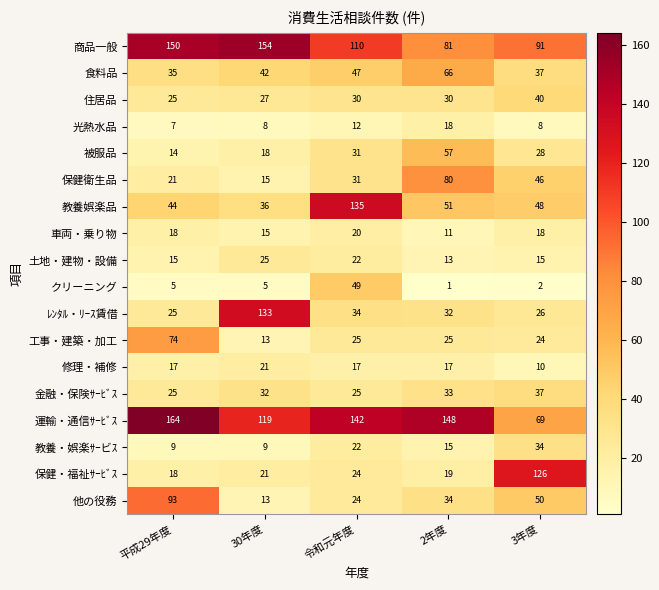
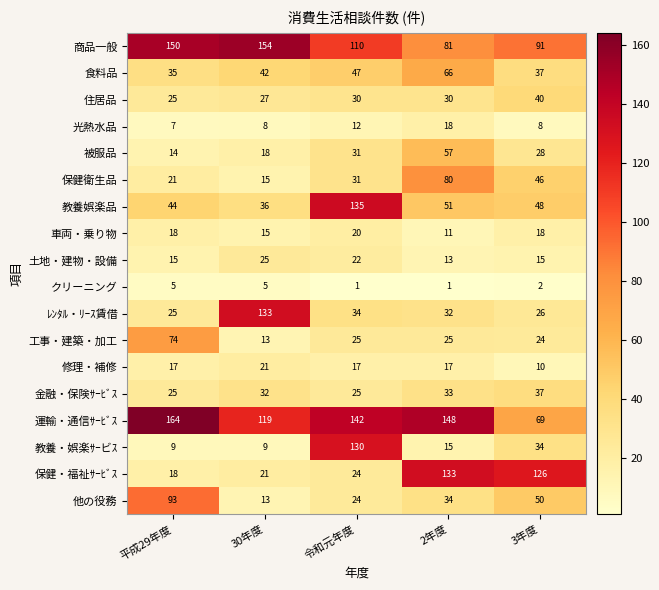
  {
    "商品一般": {
      "平成29年度": 150,
      "30年度": 154,
      "令和元年度": 110,
      "2年度": 81,
      "3年度": 91
    },
    "食料品": {
      "平成29年度": 35,
      "30年度": 42,
      "令和元年度": 47,
      "2年度": 66,
      "3年度": 37
    },
    "住居品": {
      "平成29年度": 25,
      "30年度": 27,
      "令和元年度": 30,
      "2年度": 30,
      "3年度": 40
    },
    "光熱水品": {
      "平成29年度": 7,
      "30年度": 8,
      "令和元年度": 12,
      "2年度": 18,
      "3年度": 8
    },
    "被服品": {
      "平成29年度": 14,
      "30年度": 18,
      "令和元年度": 31,
      "2年度": 57,
      "3年度": 28
    },
    "保健衛生品": {
      "平成29年度": 21,
      "30年度": 15,
      "令和元年度": 31,
      "2年度": 80,
      "3年度": 46
    },
    "教養娯楽品": {
      "平成29年度": 44,
      "30年度": 36,
      "令和元年度": 135,
      "2年度": 51,
      "3年度": 48
    },
    "車両・乗り物": {
      "平成29年度": 18,
      "30年度": 15,
      "令和元年度": 20,
      "2年度": 11,
      "3年度": 18
    },
    "土地・建物・設備": {
      "平成29年度": 15,
      "30年度": 25,
      "令和元年度": 22,
      "2年度": 13,
      "3年度": 15
    },
    "クリーニング": {
      "平成29年度": 5,
      "30年度": 5,
-     "令和元年度": 49,
+     "令和元年度": 1,
      "2年度": 1,
      "3年度": 2
    },
    "ﾚﾝﾀﾙ・ﾘｰｽ賃借": {
      "平成29年度": 25,
      "30年度": 133,
      "令和元年度": 34,
      "2年度": 32,
      "3年度": 26
    },
    "工事・建築・加工": {
      "平成29年度": 74,
      "30年度": 13,
      "令和元年度": 25,
      "2年度": 25,
      "3年度": 24
    },
    "修理・補修": {
      "平成29年度": 17,
      "30年度": 21,
      "令和元年度": 17,
      "2年度": 17,
      "3年度": 10
    },
    "金融・保険ｻｰﾋﾞｽ": {
      "平成29年度": 25,
      "30年度": 32,
      "令和元年度": 25,
      "2年度": 33,
      "3年度": 37
    },
    "運輸・通信ｻｰﾋﾞｽ": {
      "平成29年度": 164,
      "30年度": 119,
      "令和元年度": 142,
      "2年度": 148,
      "3年度": 69
    },
    "教養・娯楽ｻｰビｽ": {
      "平成29年度": 9,
      "30年度": 9,
-     "令和元年度": 22,
+     "令和元年度": 130,
      "2年度": 15,
      "3年度": 34
    },
    "保健・福祉ｻｰﾋﾞｽ": {
      "平成29年度": 18,
      "30年度": 21,
      "令和元年度": 24,
-     "2年度": 19,
+     "2年度": 133,
      "3年度": 126
    },
    "他の役務": {
      "平成29年度": 93,
      "30年度": 13,
      "令和元年度": 24,
      "2年度": 34,
      "3年度": 50
    }
  }
